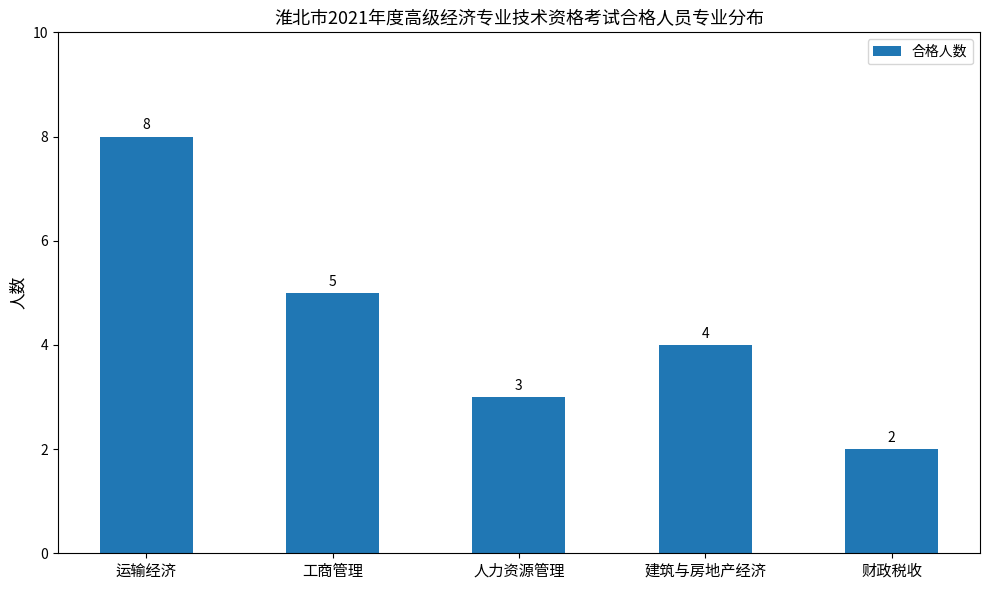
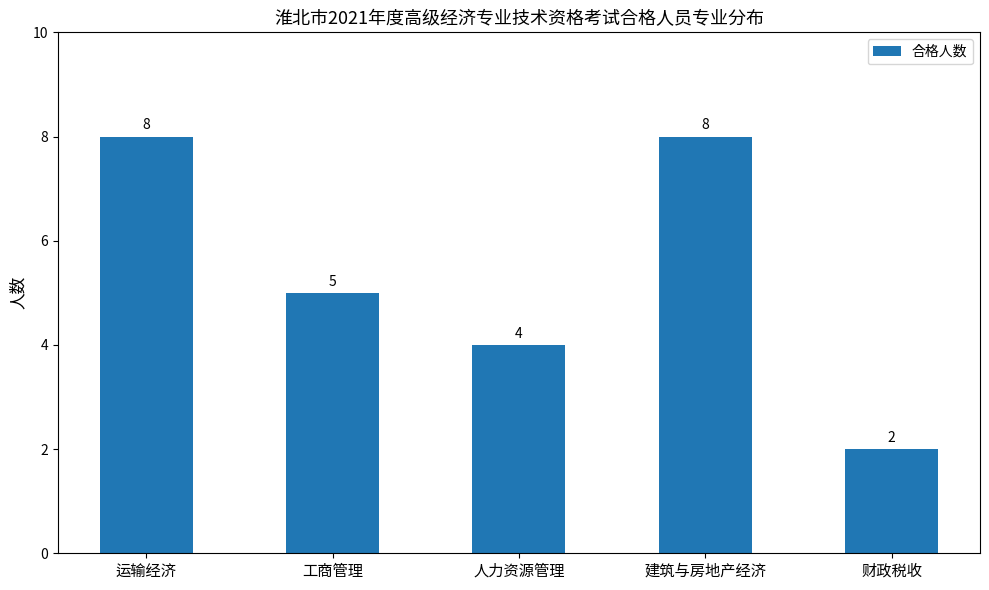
  {
    "运输经济": 8,
    "工商管理": 5,
-   "人力资源管理": 3,
-   "建筑与房地产经济": 4,
+   "人力资源管理": 4,
+   "建筑与房地产经济": 8,
    "财政税收": 2
  }
